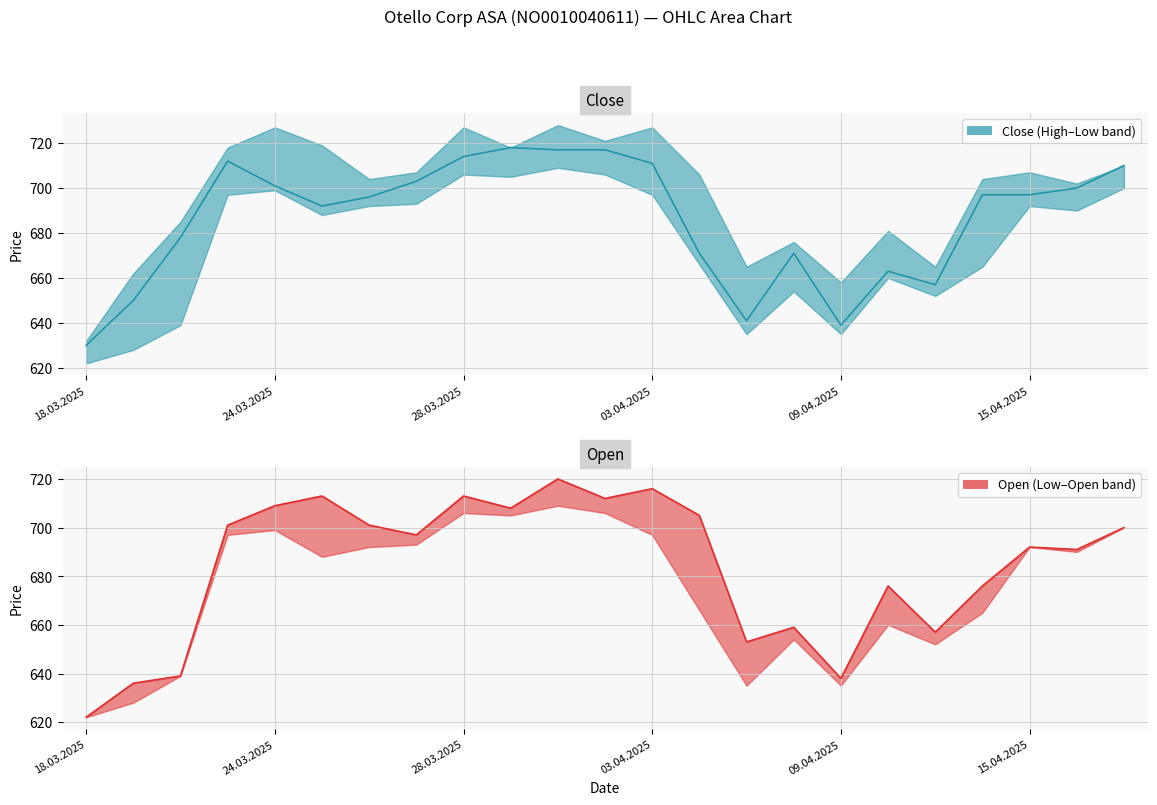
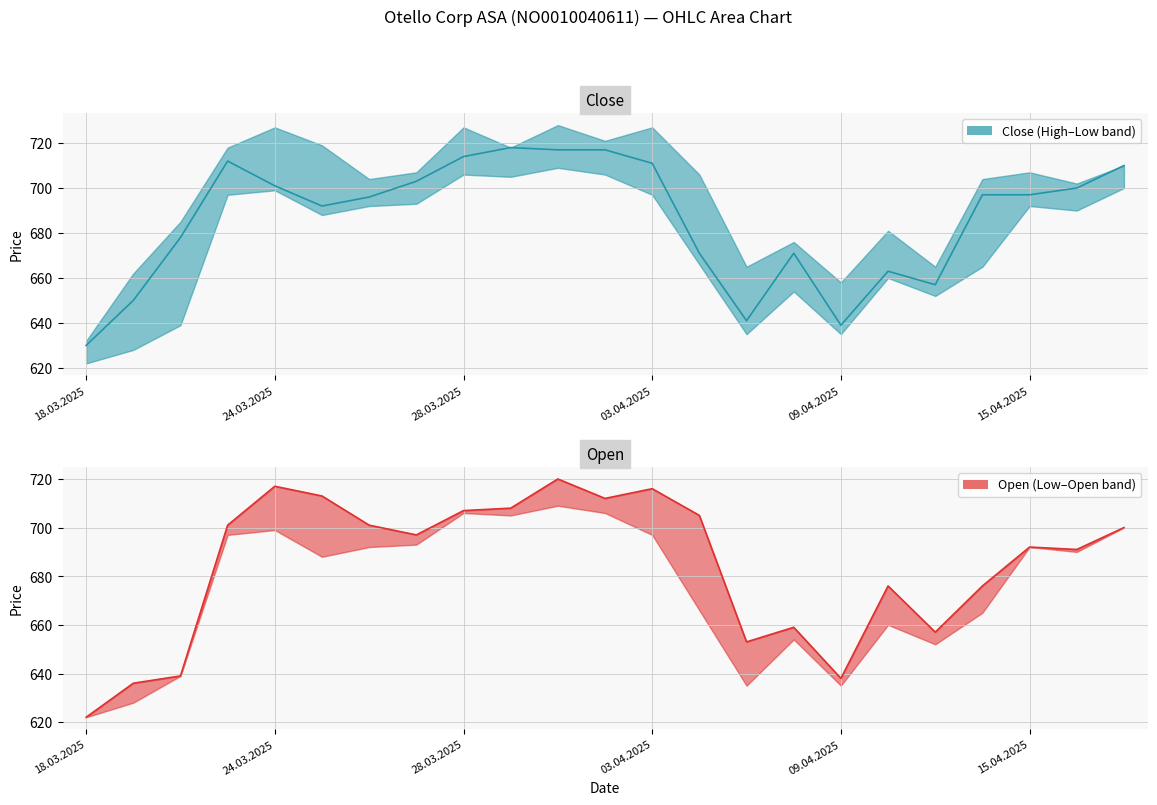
  {
    "Open": {
      "18.03.2025": 622,
-     "24.03.2025": 709,
-     "28.03.2025": 713,
+     "24.03.2025": 717,
+     "28.03.2025": 707,
      "03.04.2025": 716,
      "09.04.2025": 638,
      "15.04.2025": 692
    }
  }
